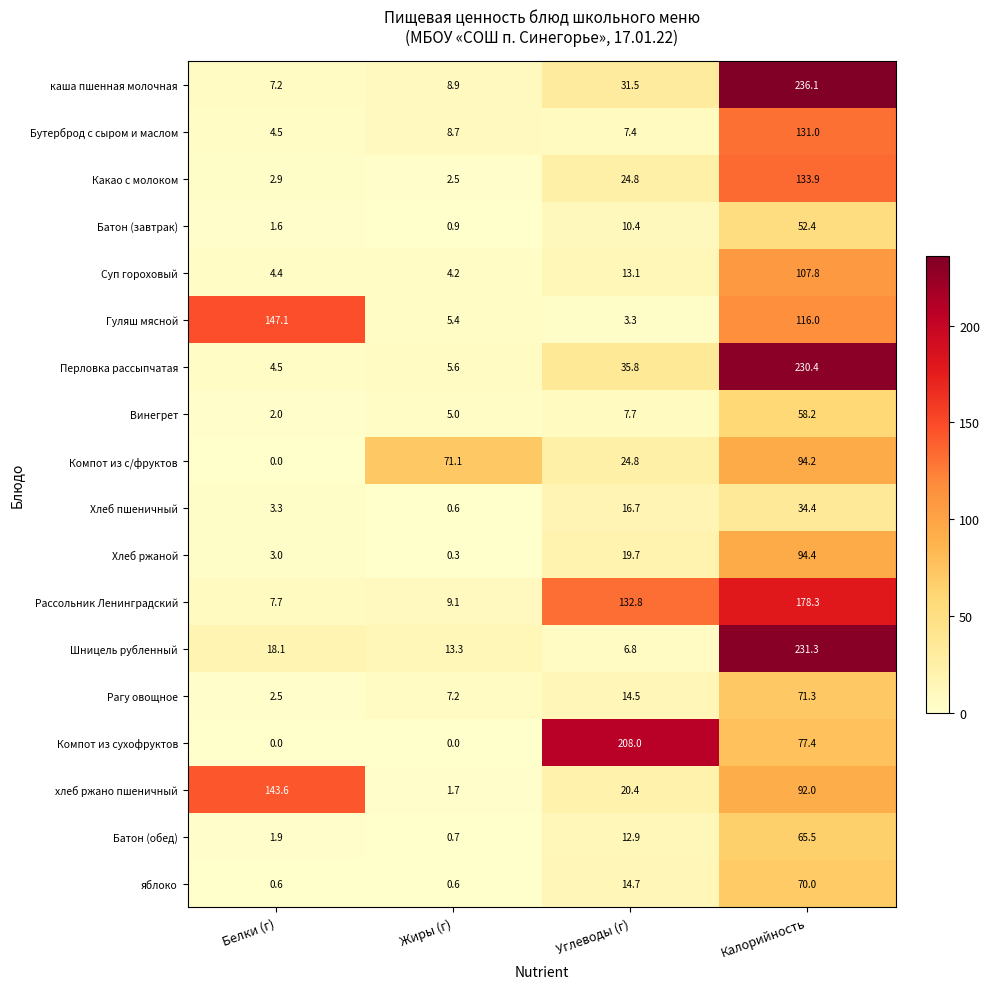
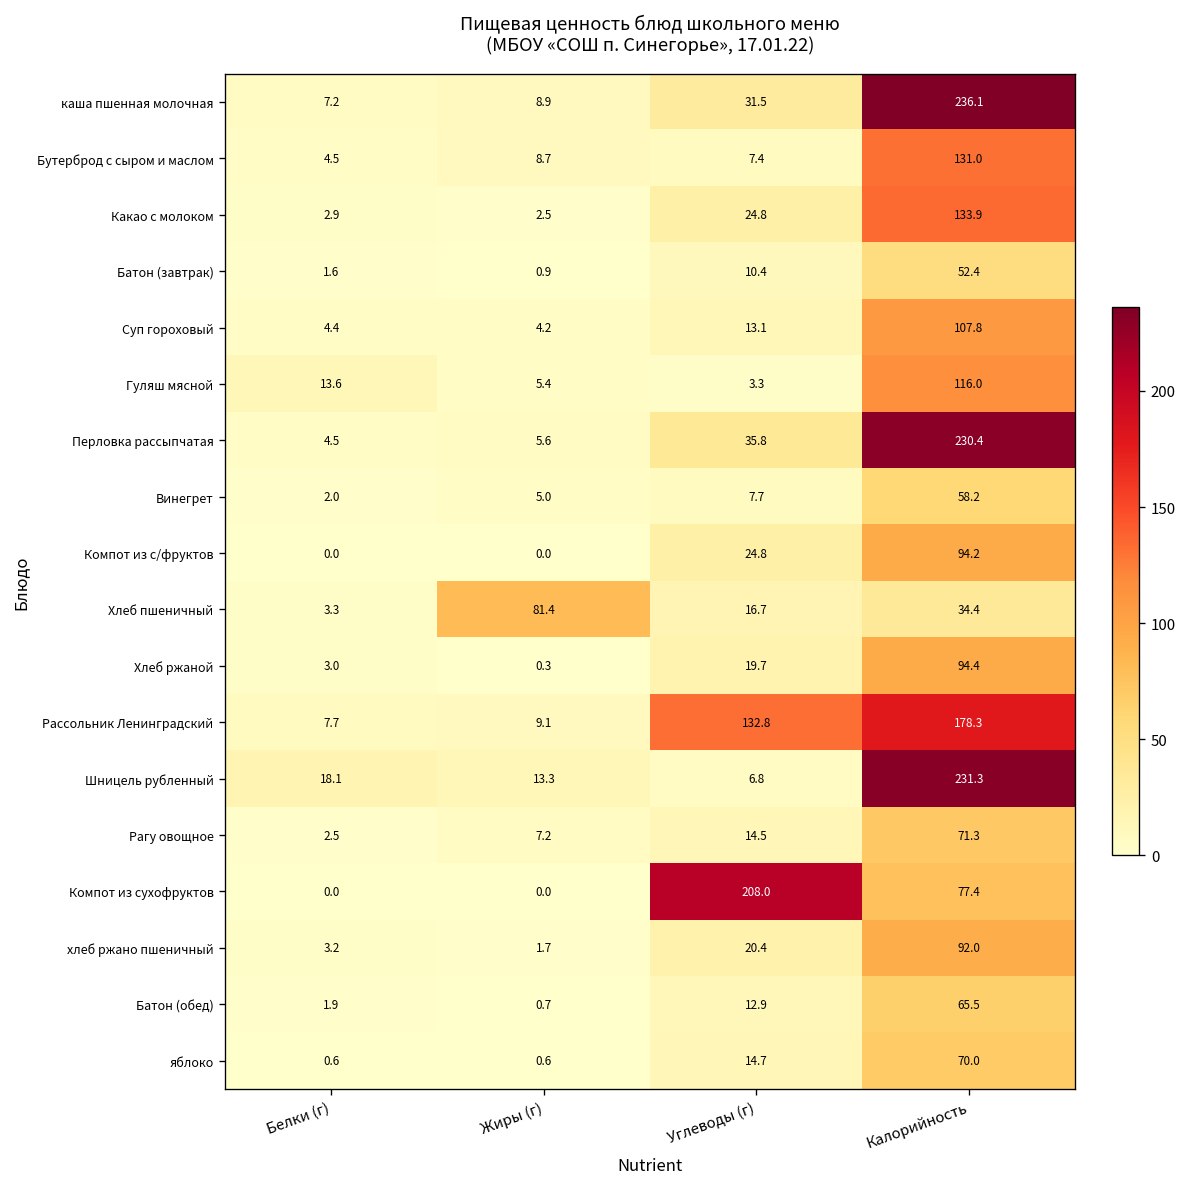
  {
    "каша пшенная молочная": {
      "Белки (г)": 7.2,
      "Жиры (г)": 8.9,
      "Углеводы (г)": 31.5,
      "Калорийность": 236.1
    },
    "Бутерброд с сыром и маслом": {
      "Белки (г)": 4.5,
      "Жиры (г)": 8.7,
      "Углеводы (г)": 7.4,
      "Калорийность": 131.0
    },
    "Какао с молоком": {
      "Белки (г)": 2.9,
      "Жиры (г)": 2.5,
      "Углеводы (г)": 24.8,
      "Калорийность": 133.9
    },
    "Батон (завтрак)": {
      "Белки (г)": 1.6,
      "Жиры (г)": 0.9,
      "Углеводы (г)": 10.4,
      "Калорийность": 52.4
    },
    "Суп гороховый": {
      "Белки (г)": 4.4,
      "Жиры (г)": 4.2,
      "Углеводы (г)": 13.1,
      "Калорийность": 107.8
    },
    "Гуляш мясной": {
-     "Белки (г)": 147.1,
+     "Белки (г)": 13.6,
      "Жиры (г)": 5.4,
      "Углеводы (г)": 3.3,
      "Калорийность": 116.0
    },
    "Перловка рассыпчатая": {
      "Белки (г)": 4.5,
      "Жиры (г)": 5.6,
      "Углеводы (г)": 35.8,
      "Калорийность": 230.4
    },
    "Винегрет": {
      "Белки (г)": 2.0,
      "Жиры (г)": 5.0,
      "Углеводы (г)": 7.7,
      "Калорийность": 58.2
    },
    "Компот из с/фруктов": {
      "Белки (г)": 0.0,
-     "Жиры (г)": 71.1,
+     "Жиры (г)": 0.0,
      "Углеводы (г)": 24.8,
      "Калорийность": 94.2
    },
    "Хлеб пшеничный": {
      "Белки (г)": 3.3,
-     "Жиры (г)": 0.6,
+     "Жиры (г)": 81.4,
      "Углеводы (г)": 16.7,
      "Калорийность": 34.4
    },
    "Хлеб ржаной": {
      "Белки (г)": 3.0,
      "Жиры (г)": 0.3,
      "Углеводы (г)": 19.7,
      "Калорийность": 94.4
    },
    "Рассольник Ленинградский": {
      "Белки (г)": 7.7,
      "Жиры (г)": 9.1,
      "Углеводы (г)": 132.8,
      "Калорийность": 178.3
    },
    "Шницель рубленный": {
      "Белки (г)": 18.1,
      "Жиры (г)": 13.3,
      "Углеводы (г)": 6.8,
      "Калорийность": 231.3
    },
    "Рагу овощное": {
      "Белки (г)": 2.5,
      "Жиры (г)": 7.2,
      "Углеводы (г)": 14.5,
      "Калорийность": 71.3
    },
    "Компот из сухофруктов": {
      "Белки (г)": 0.0,
      "Жиры (г)": 0.0,
      "Углеводы (г)": 208.0,
      "Калорийность": 77.4
    },
    "хлеб ржано пшеничный": {
-     "Белки (г)": 143.6,
+     "Белки (г)": 3.2,
      "Жиры (г)": 1.7,
      "Углеводы (г)": 20.4,
      "Калорийность": 92.0
    },
    "Батон (обед)": {
      "Белки (г)": 1.9,
      "Жиры (г)": 0.7,
      "Углеводы (г)": 12.9,
      "Калорийность": 65.5
    },
    "яблоко": {
      "Белки (г)": 0.6,
      "Жиры (г)": 0.6,
      "Углеводы (г)": 14.7,
      "Калорийность": 70.0
    }
  }
